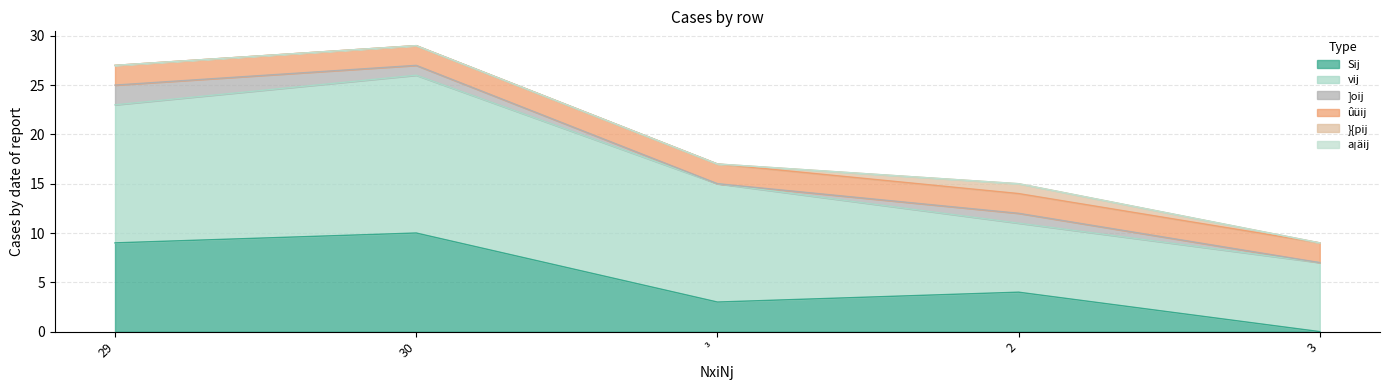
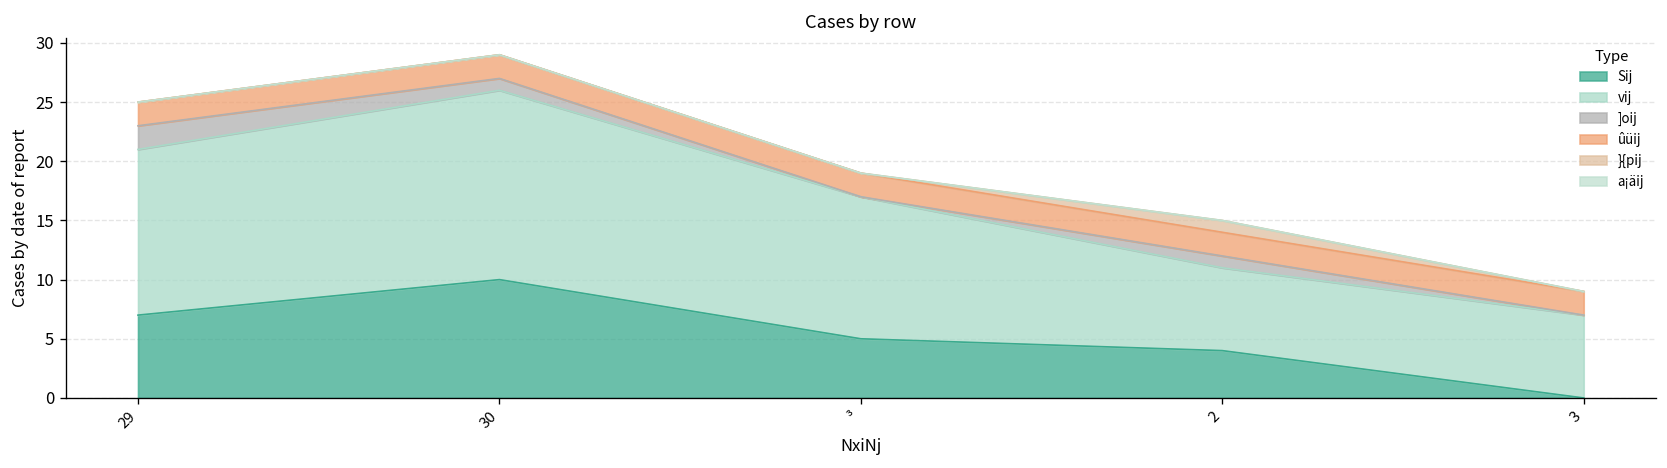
  {
    "Sij": {
-     "29": 9,
+     "29": 7,
      "30": 10,
-     "³": 3,
+     "³": 5,
      "2": 4,
      "3": 0
    },
    "ûüij": {
      "2": 2
    }
  }
